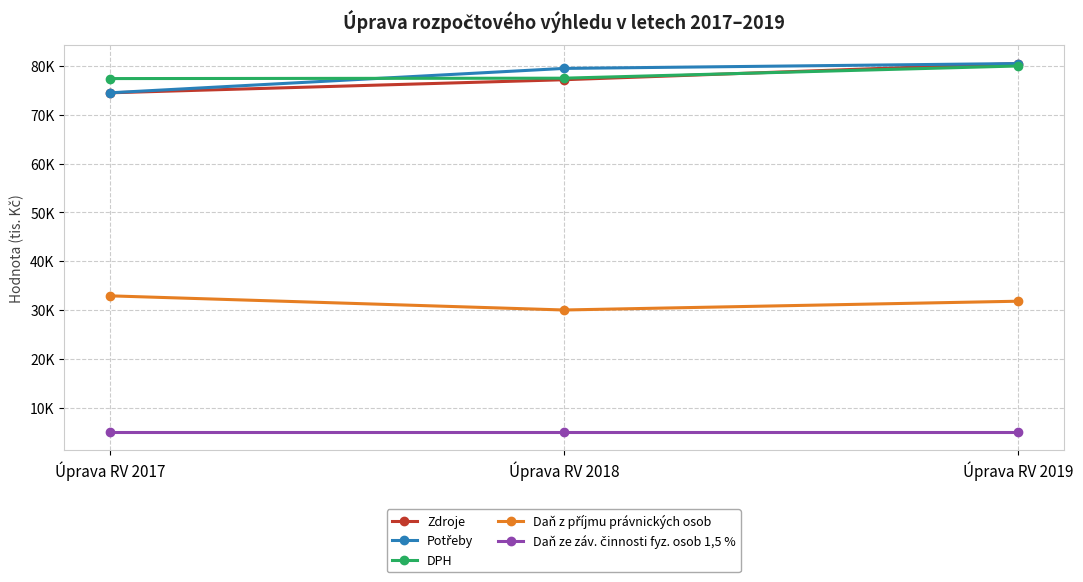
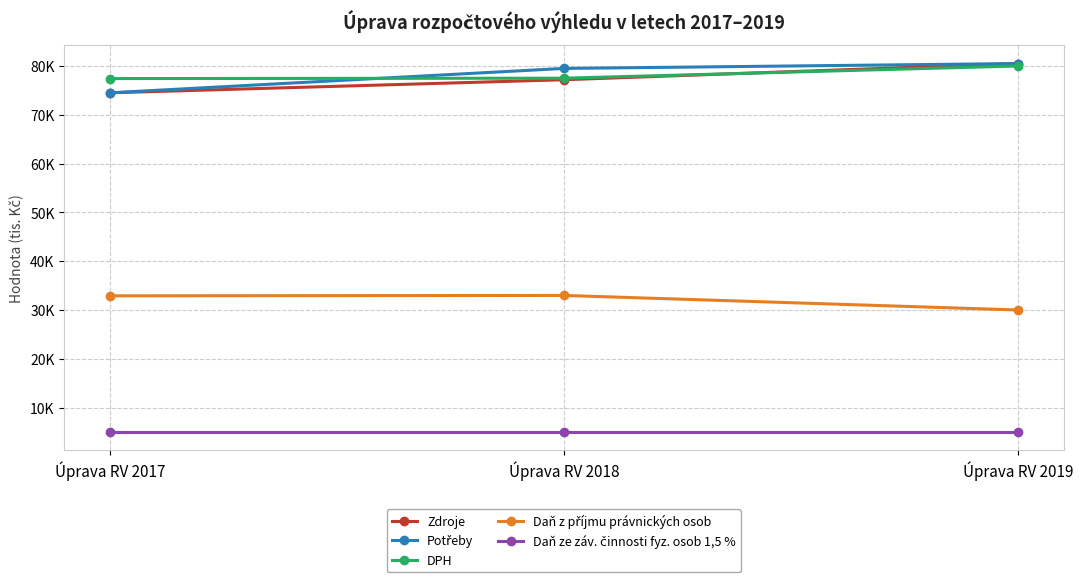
  {
    "Potřeby": {
      "Úprava RV 2018": 80000
    },
    "DPH": {
      "Úprava RV 2017": 77000
    },
    "Daň z příjmu právnických osob": {
      "Úprava RV 2017": 33000,
-     "Úprava RV 2018": 30000,
-     "Úprava RV 2019": 32000
+     "Úprava RV 2018": 33000,
+     "Úprava RV 2019": 30000
    },
    "Daň ze záv. činnosti fyz. osob 1,5 %": {
      "Úprava RV 2017": 5000,
      "Úprava RV 2018": 5000,
      "Úprava RV 2019": 5000
    }
  }
